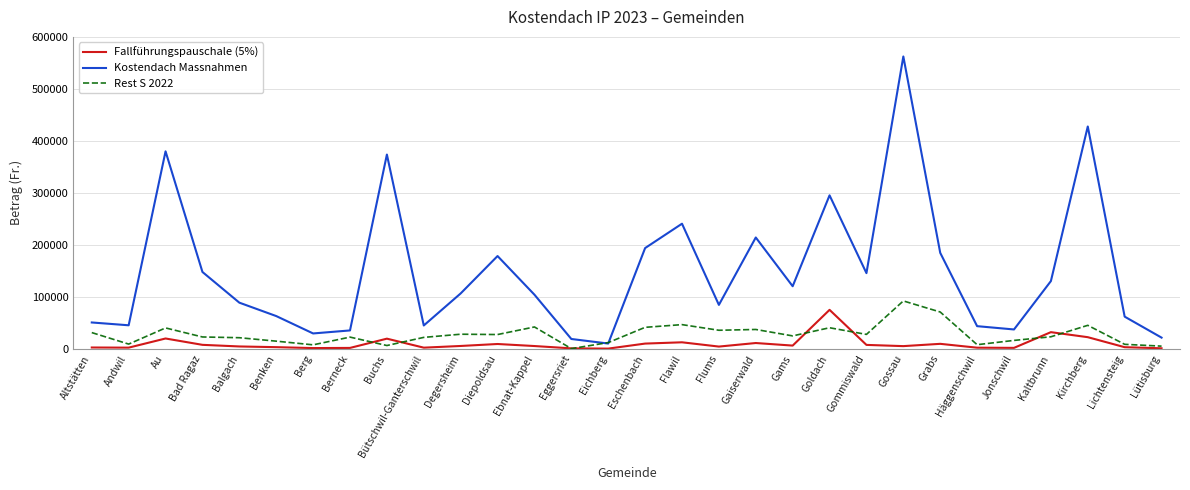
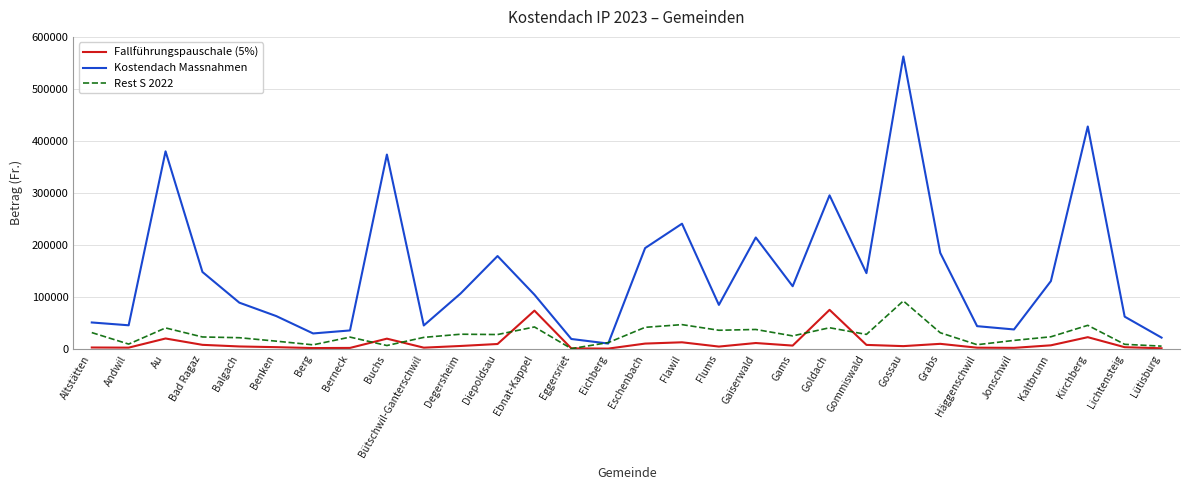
  {
    "Fallführungspauschale (5%)": {
      "Altstätten": 0,
      "Andwil": 0,
      "Au": 20000,
      "Bad Ragaz": 10000,
      "Balgach": 0,
      "Benken": 0,
      "Berg": 0,
      "Berneck": 0,
      "Buchs": 20000,
      "Bütschwil-Ganterschwil": 0,
      "Degersheim": 10000,
      "Diepoldsau": 10000,
-     "Ebnat-Kappel": 10000,
+     "Ebnat-Kappel": 70000,
      "Eichberg": 0,
      "Eschenbach": 10000,
      "Flawil": 10000,
      "Flums": 0,
      "Gaiserwald": 10000,
      "Gams": 10000,
      "Goldach": 80000,
      "Gommiswald": 10000,
      "Gossau": 10000,
      "Grabs": 10000,
      "Häggenschwil": 0,
      "Jonschwil": 0,
-     "Kaltbrunn": 30000,
+     "Kaltbrunn": 10000,
      "Kirchberg": 20000,
      "Lichtensteig": 0
    },
    "Kostendach Massnahmen": {
      "Altstätten": 50000,
      "Andwil": 50000,
      "Au": 380000,
      "Bad Ragaz": 150000,
      "Balgach": 90000,
      "Benken": 60000,
      "Berg": 30000,
      "Berneck": 40000,
      "Buchs": 370000,
      "Bütschwil-Ganterschwil": 50000,
      "Degersheim": 110000,
      "Diepoldsau": 180000,
      "Ebnat-Kappel": 100000,
      "Eggersriet": 20000,
      "Eschenbach": 190000,
      "Flawil": 240000,
      "Flums": 80000,
      "Gaiserwald": 210000,
      "Gams": 120000,
      "Goldach": 300000,
      "Gommiswald": 150000,
      "Gossau": 560000,
      "Grabs": 180000,
      "Häggenschwil": 40000,
      "Jonschwil": 40000,
      "Kaltbrunn": 130000,
      "Kirchberg": 430000,
      "Lichtensteig": 60000,
      "Lütisburg": 20000
    },
    "Rest S 2022": {
      "Altstätten": 30000,
      "Andwil": 10000,
      "Au": 40000,
      "Bad Ragaz": 20000,
      "Balgach": 20000,
      "Benken": 10000,
      "Berg": 10000,
      "Berneck": 20000,
      "Buchs": 10000,
      "Bütschwil-Ganterschwil": 20000,
      "Degersheim": 30000,
      "Diepoldsau": 30000,
      "Ebnat-Kappel": 40000,
      "Eschenbach": 40000,
      "Flawil": 50000,
      "Flums": 40000,
      "Gaiserwald": 40000,
      "Gams": 20000,
      "Goldach": 40000,
      "Gommiswald": 30000,
      "Gossau": 90000,
-     "Grabs": 70000,
+     "Grabs": 30000,
      "Häggenschwil": 10000,
      "Jonschwil": 20000,
      "Kaltbrunn": 20000,
      "Kirchberg": 50000,
      "Lichtensteig": 10000
    }
  }
